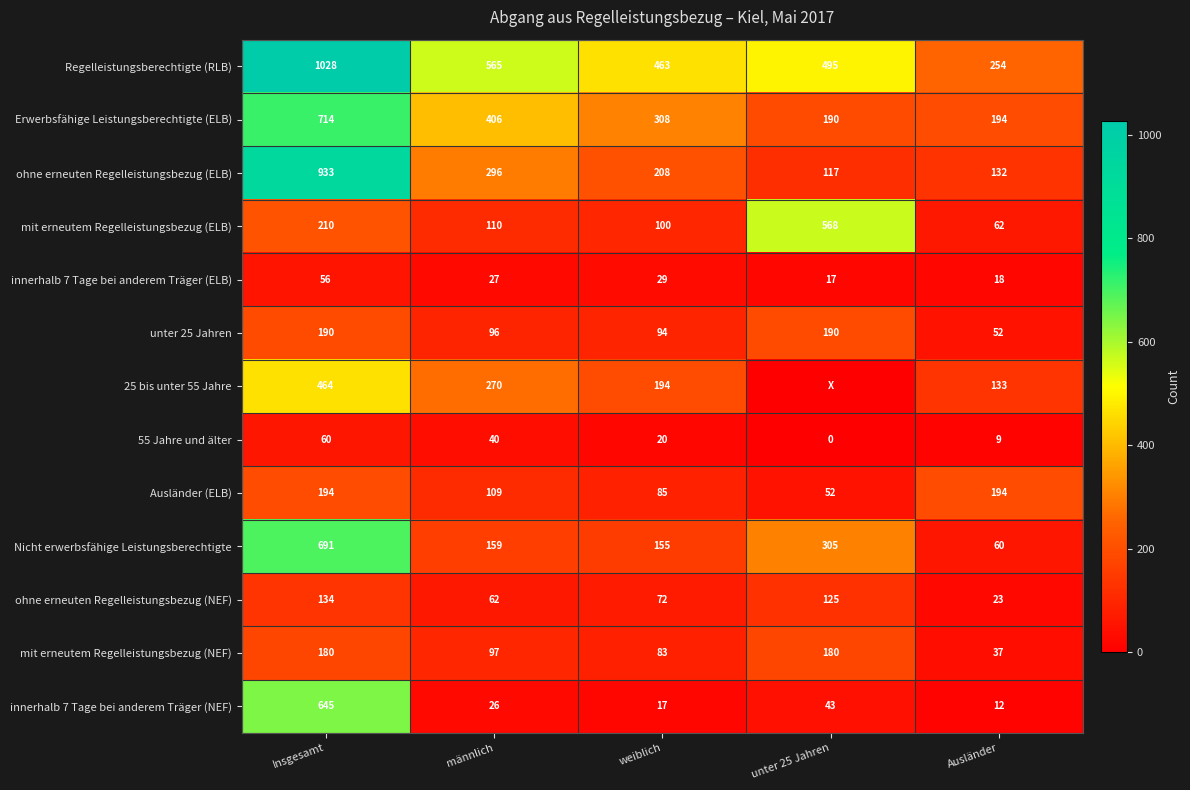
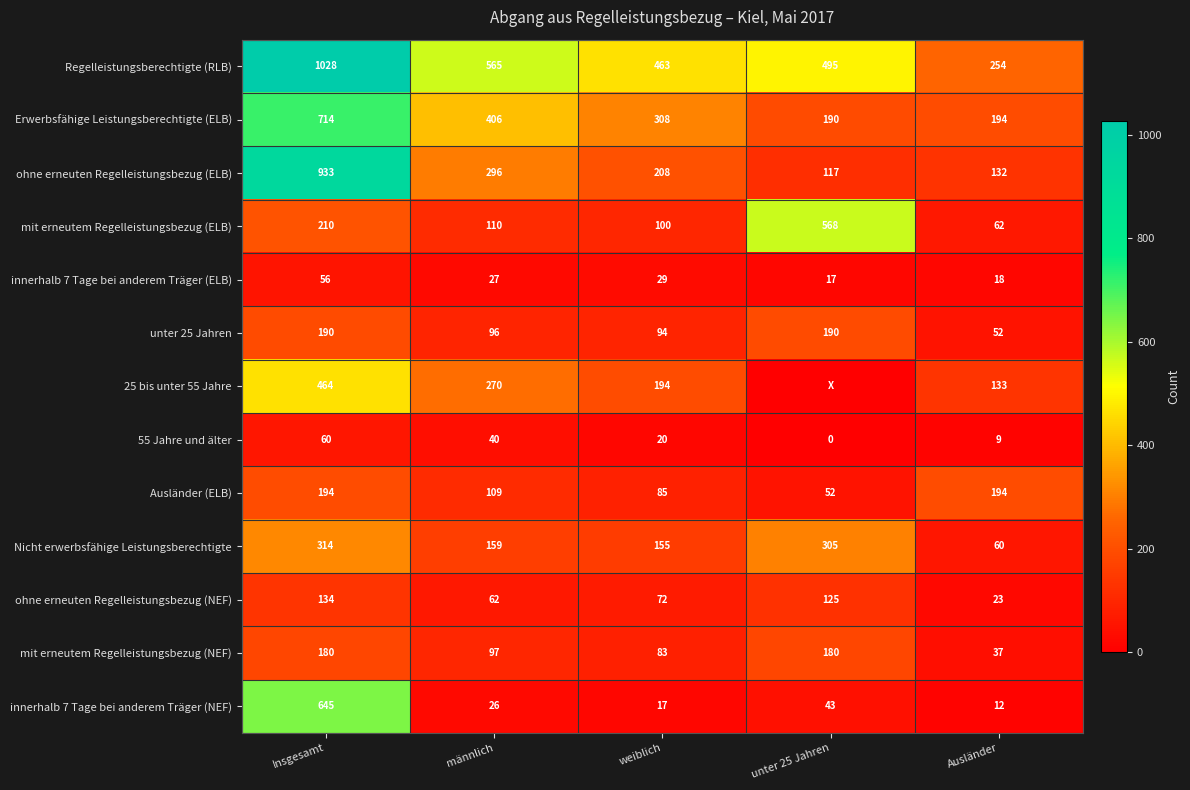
  {
    "Regelleistungsberechtigte (RLB)": {
      "Insgesamt": 1028,
      "männlich": 565,
      "weiblich": 463,
      "unter 25 Jahren": 495,
      "Ausländer": 254
    },
    "Erwerbsfähige Leistungsberechtigte (ELB)": {
      "Insgesamt": 714,
      "männlich": 406,
      "weiblich": 308,
      "unter 25 Jahren": 190,
      "Ausländer": 194
    },
    "ohne erneuten Regelleistungsbezug (ELB)": {
      "Insgesamt": 933,
      "männlich": 296,
      "weiblich": 208,
      "unter 25 Jahren": 117,
      "Ausländer": 132
    },
    "mit erneutem Regelleistungsbezug (ELB)": {
      "Insgesamt": 210,
      "männlich": 110,
      "weiblich": 100,
      "unter 25 Jahren": 568,
      "Ausländer": 62
    },
    "innerhalb 7 Tage bei anderem Träger (ELB)": {
      "Insgesamt": 56,
      "männlich": 27,
      "weiblich": 29,
      "unter 25 Jahren": 17,
      "Ausländer": 18
    },
    "unter 25 Jahren": {
      "Insgesamt": 190,
      "männlich": 96,
      "weiblich": 94,
      "unter 25 Jahren": 190,
      "Ausländer": 52
    },
    "25 bis unter 55 Jahre": {
      "Insgesamt": 464,
      "männlich": 270,
      "weiblich": 194,
      "Ausländer": 133
    },
    "55 Jahre und älter": {
      "Insgesamt": 60,
      "männlich": 40,
      "weiblich": 20,
      "unter 25 Jahren": 0,
      "Ausländer": 9
    },
    "Ausländer (ELB)": {
      "Insgesamt": 194,
      "männlich": 109,
      "weiblich": 85,
      "unter 25 Jahren": 52,
      "Ausländer": 194
    },
    "Nicht erwerbsfähige Leistungsberechtigte": {
-     "Insgesamt": 691,
+     "Insgesamt": 314,
      "männlich": 159,
      "weiblich": 155,
      "unter 25 Jahren": 305,
      "Ausländer": 60
    },
    "ohne erneuten Regelleistungsbezug (NEF)": {
      "Insgesamt": 134,
      "männlich": 62,
      "weiblich": 72,
      "unter 25 Jahren": 125,
      "Ausländer": 23
    },
    "mit erneutem Regelleistungsbezug (NEF)": {
      "Insgesamt": 180,
      "männlich": 97,
      "weiblich": 83,
      "unter 25 Jahren": 180,
      "Ausländer": 37
    },
    "innerhalb 7 Tage bei anderem Träger (NEF)": {
      "Insgesamt": 645,
      "männlich": 26,
      "weiblich": 17,
      "unter 25 Jahren": 43,
      "Ausländer": 12
    }
  }
